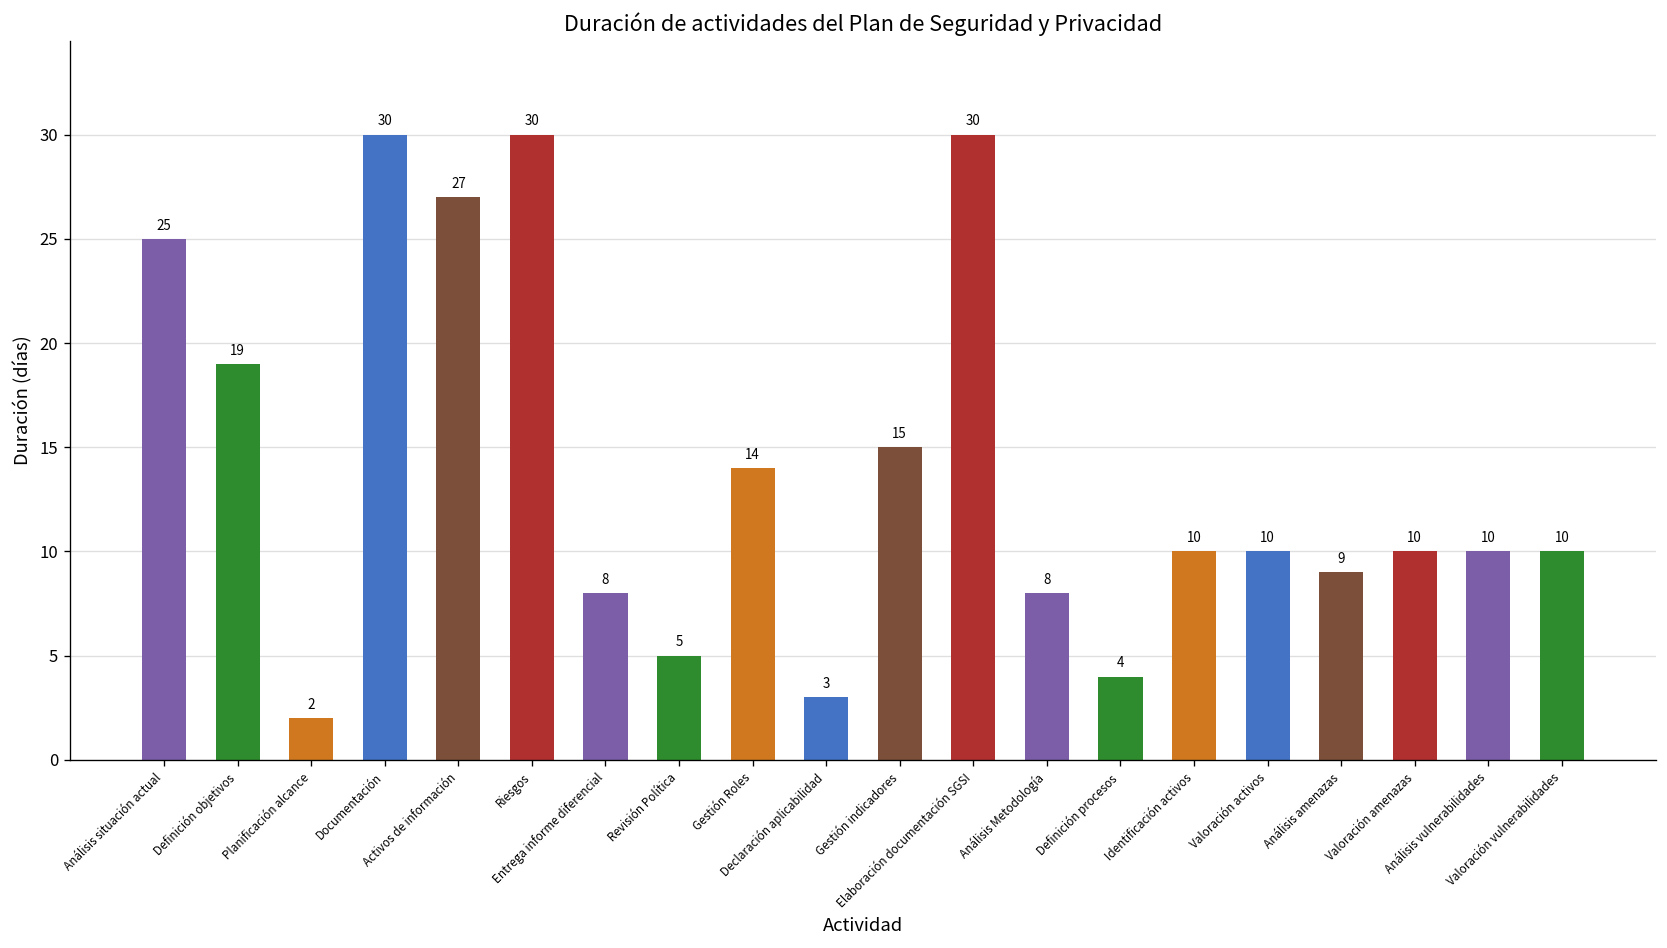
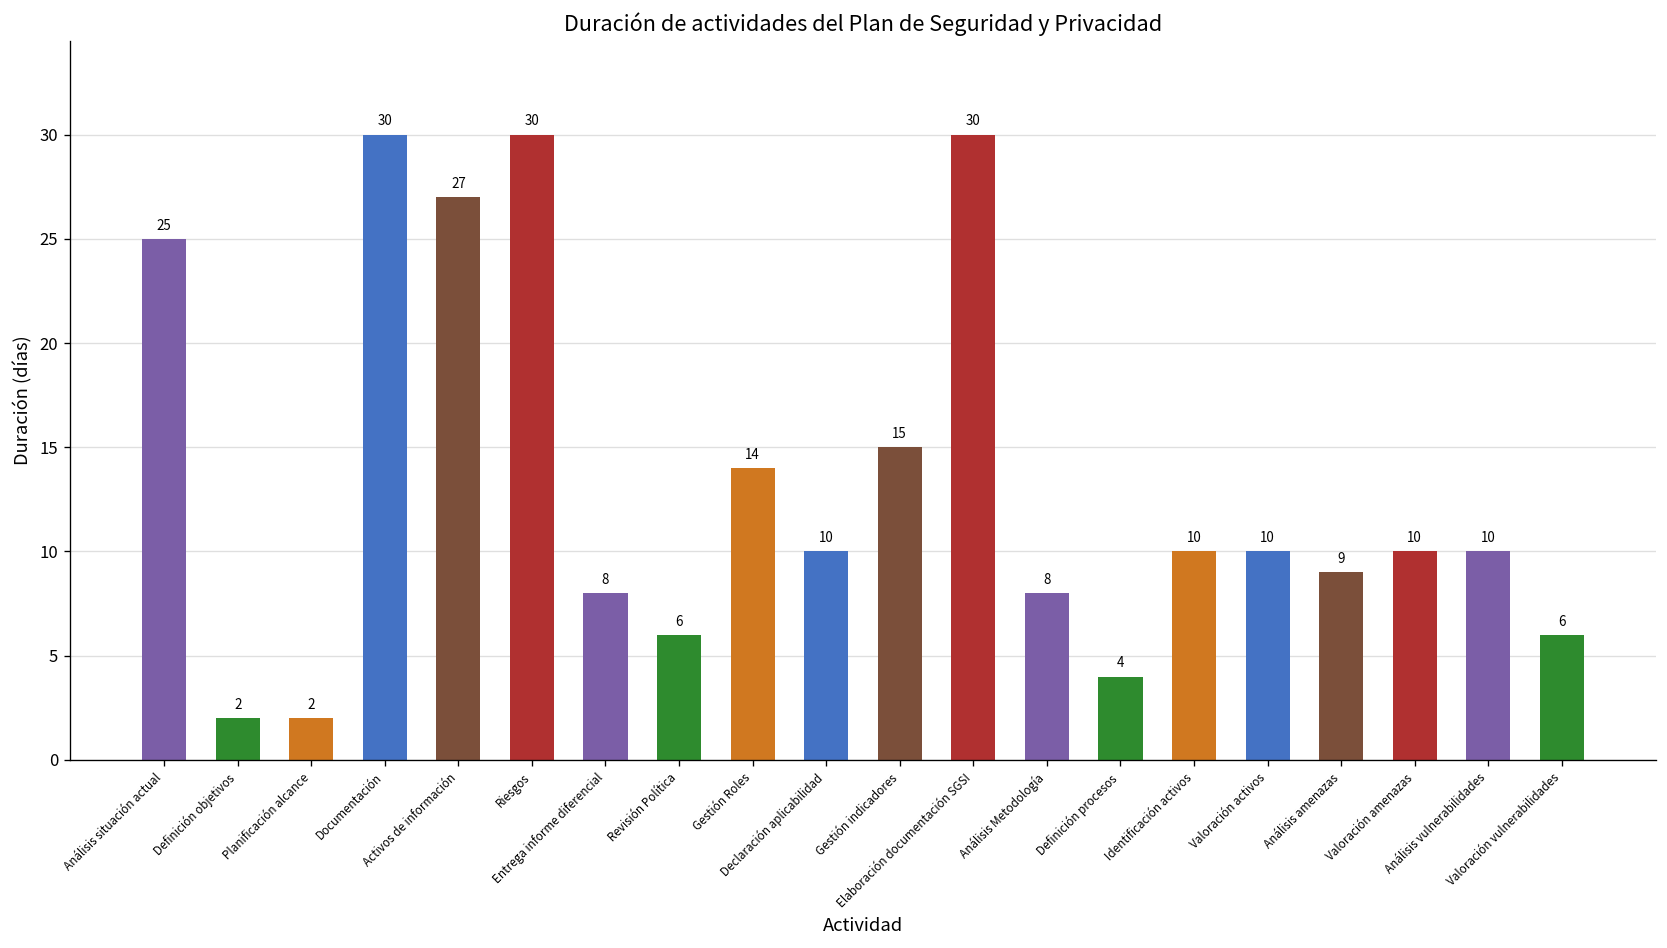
  {
    "Análisis situación actual": 25,
-   "Definición objetivos": 19,
+   "Definición objetivos": 2,
    "Planificación alcance": 2,
    "Documentación": 30,
    "Activos de información": 27,
    "Riesgos": 30,
    "Entrega informe diferencial": 8,
-   "Revisión Política": 5,
+   "Revisión Política": 6,
    "Gestión Roles": 14,
-   "Declaración aplicabilidad": 3,
+   "Declaración aplicabilidad": 10,
    "Gestión indicadores": 15,
    "Elaboración documentación SGSI": 30,
    "Análisis Metodología": 8,
    "Definición procesos": 4,
    "Identificación activos": 10,
    "Valoración activos": 10,
    "Análisis amenazas": 9,
    "Valoración amenazas": 10,
    "Análisis vulnerabilidades": 10,
-   "Valoración vulnerabilidades": 10
+   "Valoración vulnerabilidades": 6
  }
